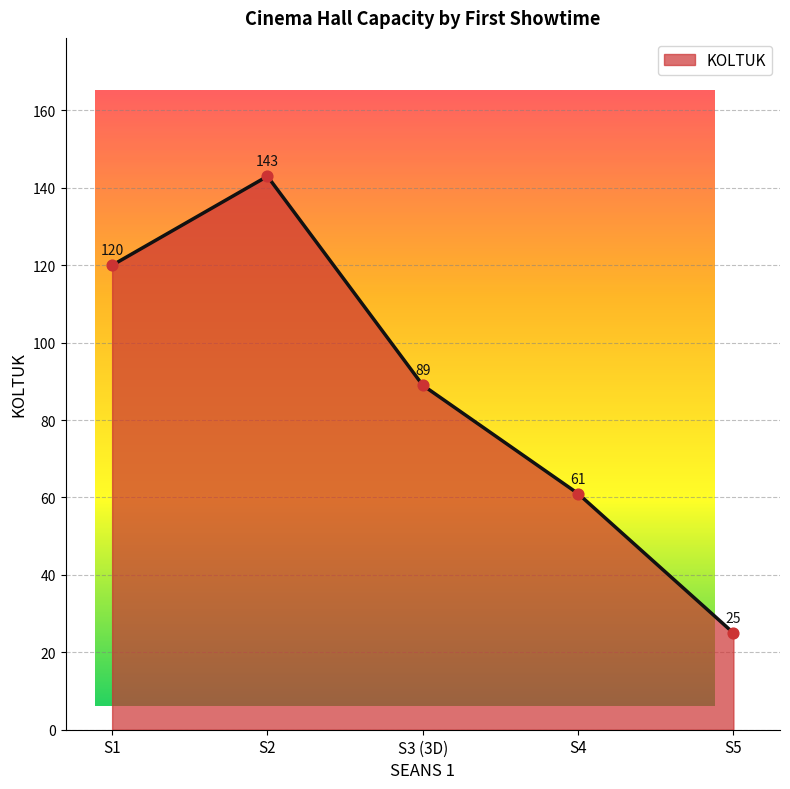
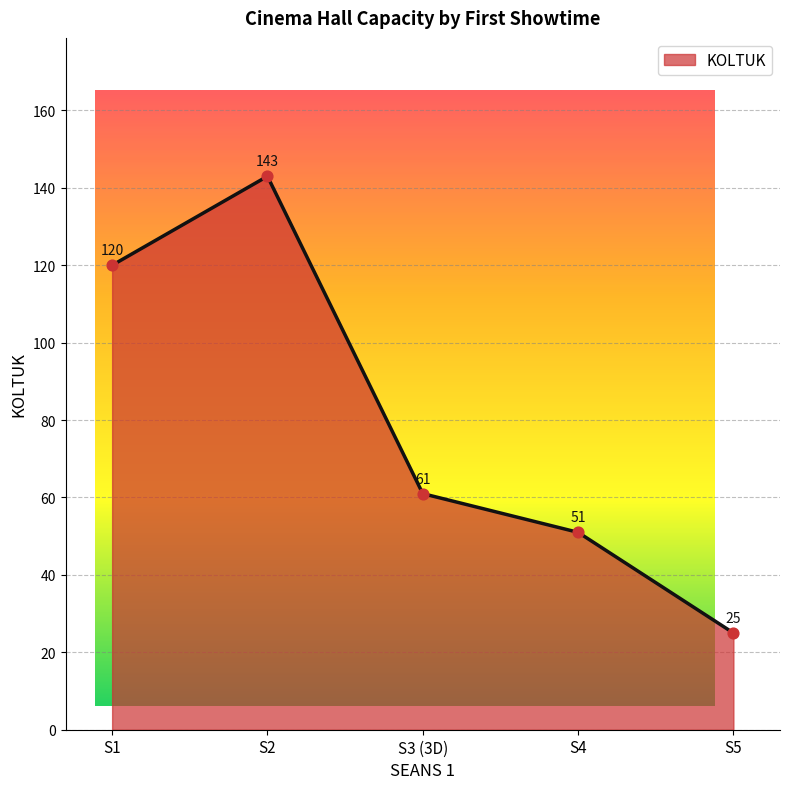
  {
    "S1": 120,
    "S2": 143,
-   "S3 (3D)": 89,
-   "S4": 61,
+   "S3 (3D)": 61,
+   "S4": 51,
    "S5": 25
  }
